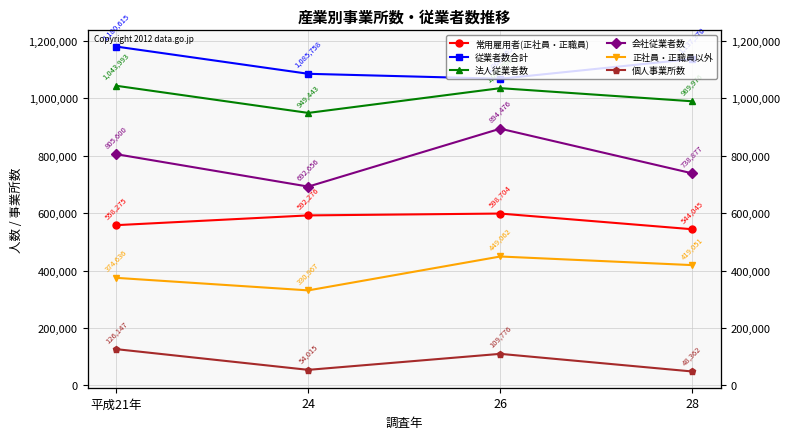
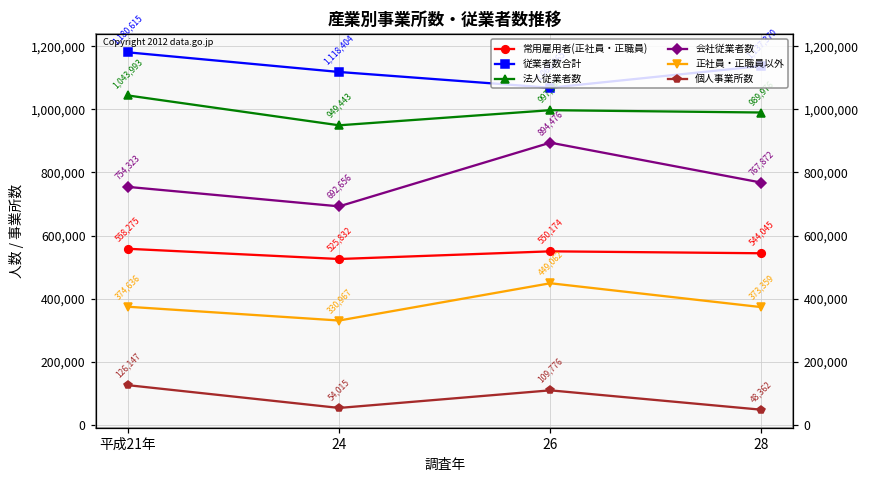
  {
    "常用雇用者(正社員・正職員)": {
      "平成21年": "558,275",
-     "24": "592,276",
-     "26": "598,704",
+     "24": "525,832",
+     "26": "550,174",
      "28": "544,045"
    },
    "従業者数合計": {
-     "24": "1,085,758"
+     "24": "1,118,404"
    },
    "法人従業者数": {
-     "26": "1,040,000"
+     "26": "1,000,000"
    },
    "会社従業者数": {
-     "平成21年": "805,600",
+     "平成21年": "754,323",
      "24": "692,656",
-     "28": "738,877"
+     "28": "767,872"
    },
    "正社員・正職員以外": {
      "平成21年": "374,636",
      "24": "330,967",
-     "28": "419,051"
+     "28": "373,359"
    },
    "個人事業所数": {
      "平成21年": "126,147",
      "24": "54,015",
      "26": "109,776",
      "28": "48,362"
    }
  }
